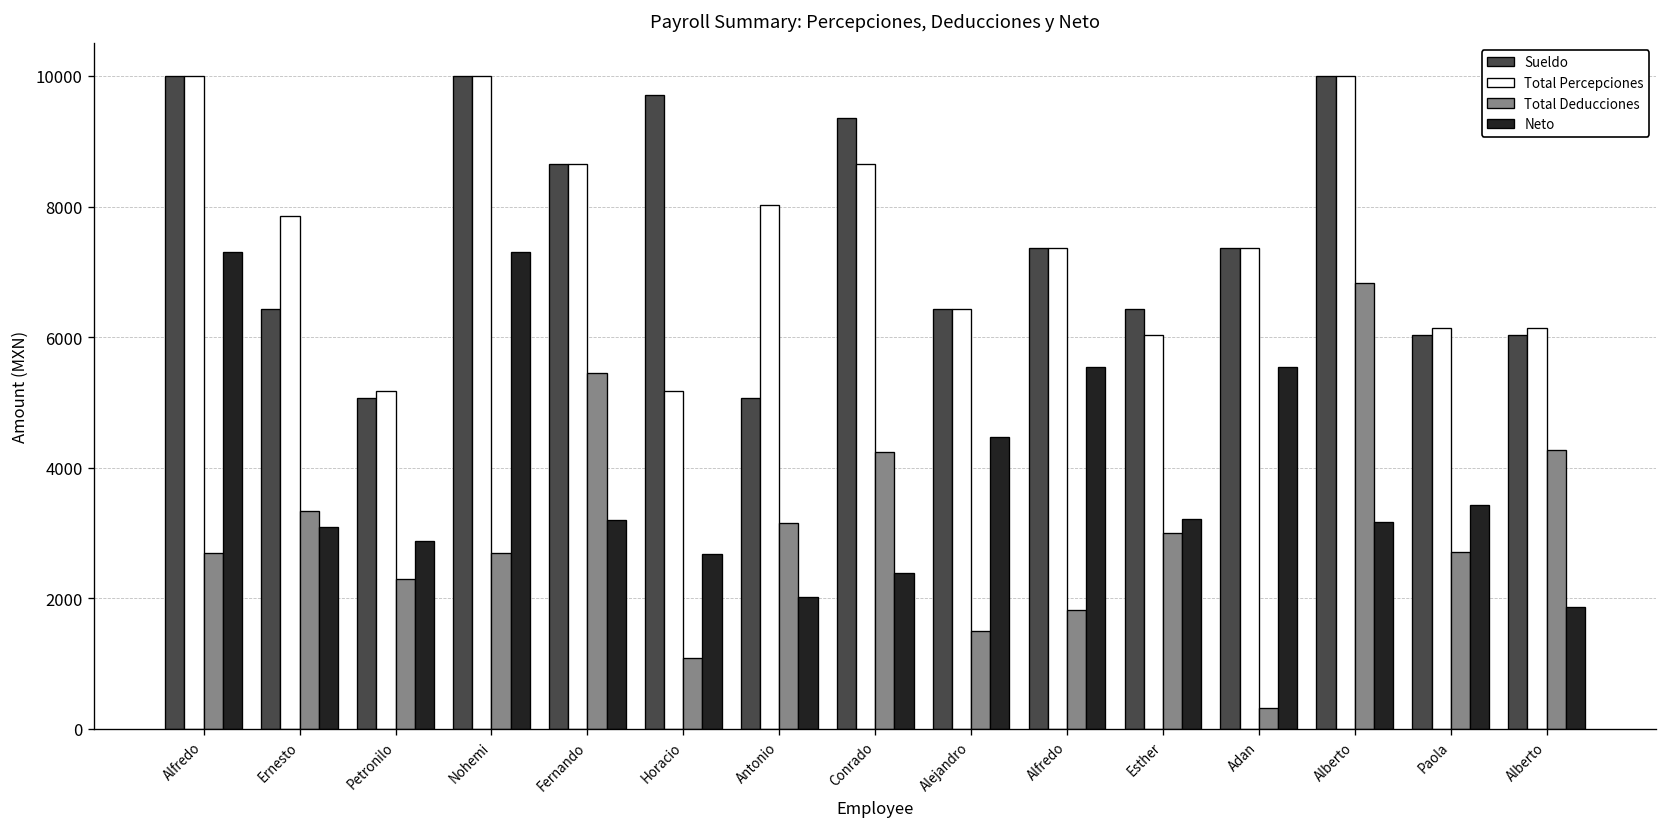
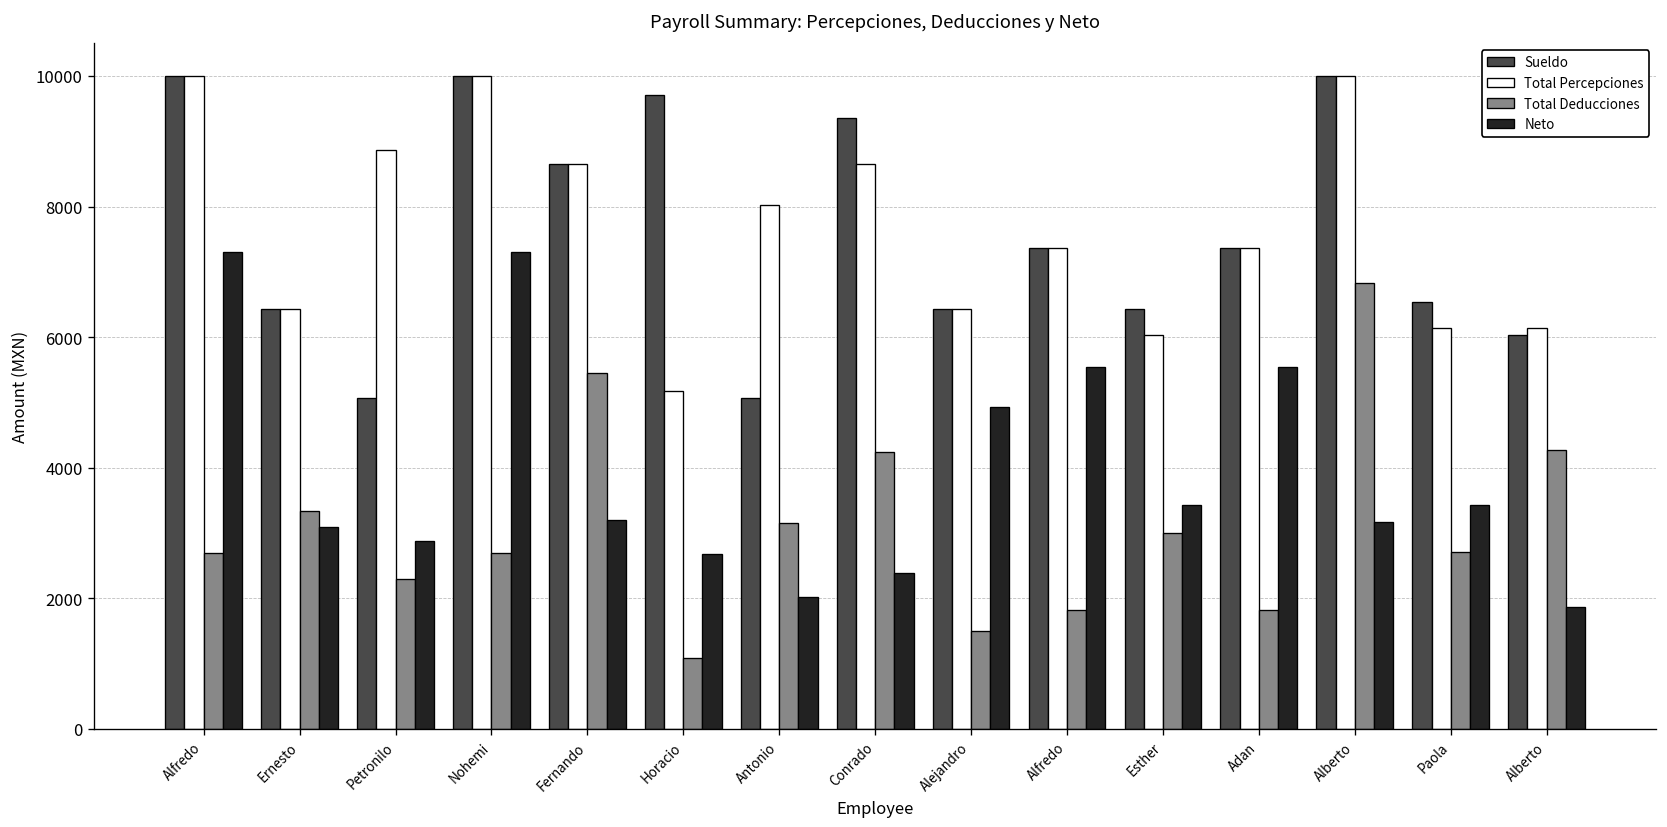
  {
    "Sueldo": {
      "Ernesto": 6400,
      "Petronilo": 5100,
      "Nohemi": 10000,
      "Fernando": 8700,
      "Horacio": 9700,
      "Antonio": 5100,
      "Conrado": 9400,
      "Alejandro": 6400,
      "Esther": 6400,
      "Adan": 7400,
-     "Paola": 6000
+     "Paola": 6500
    },
    "Total Percepciones": {
-     "Ernesto": 7900,
-     "Petronilo": 5200,
+     "Ernesto": 6400,
+     "Petronilo": 8900,
      "Nohemi": 10000,
      "Fernando": 8700,
      "Horacio": 5200,
      "Antonio": 8000,
      "Conrado": 8700,
      "Alejandro": 6400,
      "Esther": 6000,
      "Adan": 7400,
      "Paola": 6100
    },
    "Total Deducciones": {
      "Ernesto": 3300,
      "Petronilo": 2300,
      "Nohemi": 2700,
      "Fernando": 5400,
      "Horacio": 1100,
      "Antonio": 3200,
      "Conrado": 4200,
      "Alejandro": 1500,
      "Esther": 3000,
-     "Adan": 300,
+     "Adan": 1800,
      "Paola": 2700
    },
    "Neto": {
      "Ernesto": 3100,
      "Petronilo": 2900,
      "Nohemi": 7300,
      "Fernando": 3200,
      "Horacio": 2700,
      "Antonio": 2000,
      "Conrado": 2400,
-     "Alejandro": 4500,
-     "Esther": 3200,
+     "Alejandro": 4900,
+     "Esther": 3400,
      "Adan": 5500,
      "Paola": 3400
    }
  }
